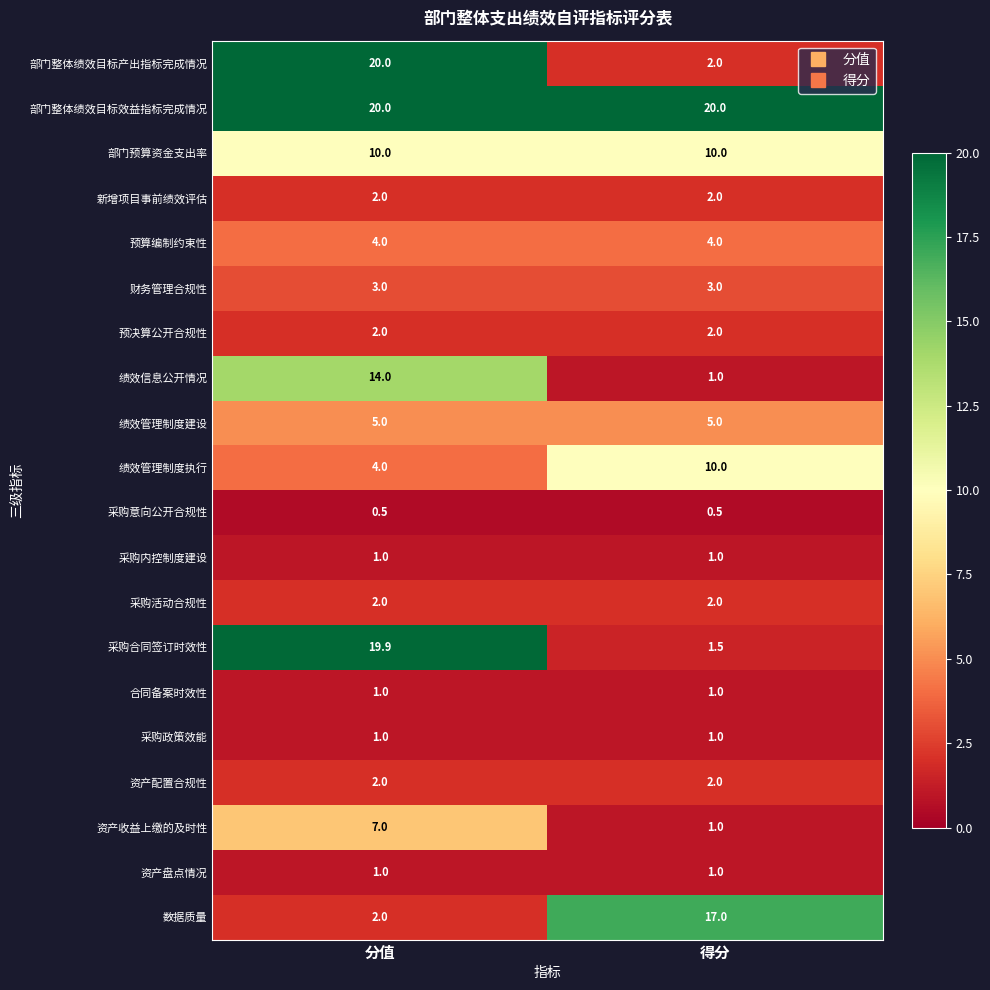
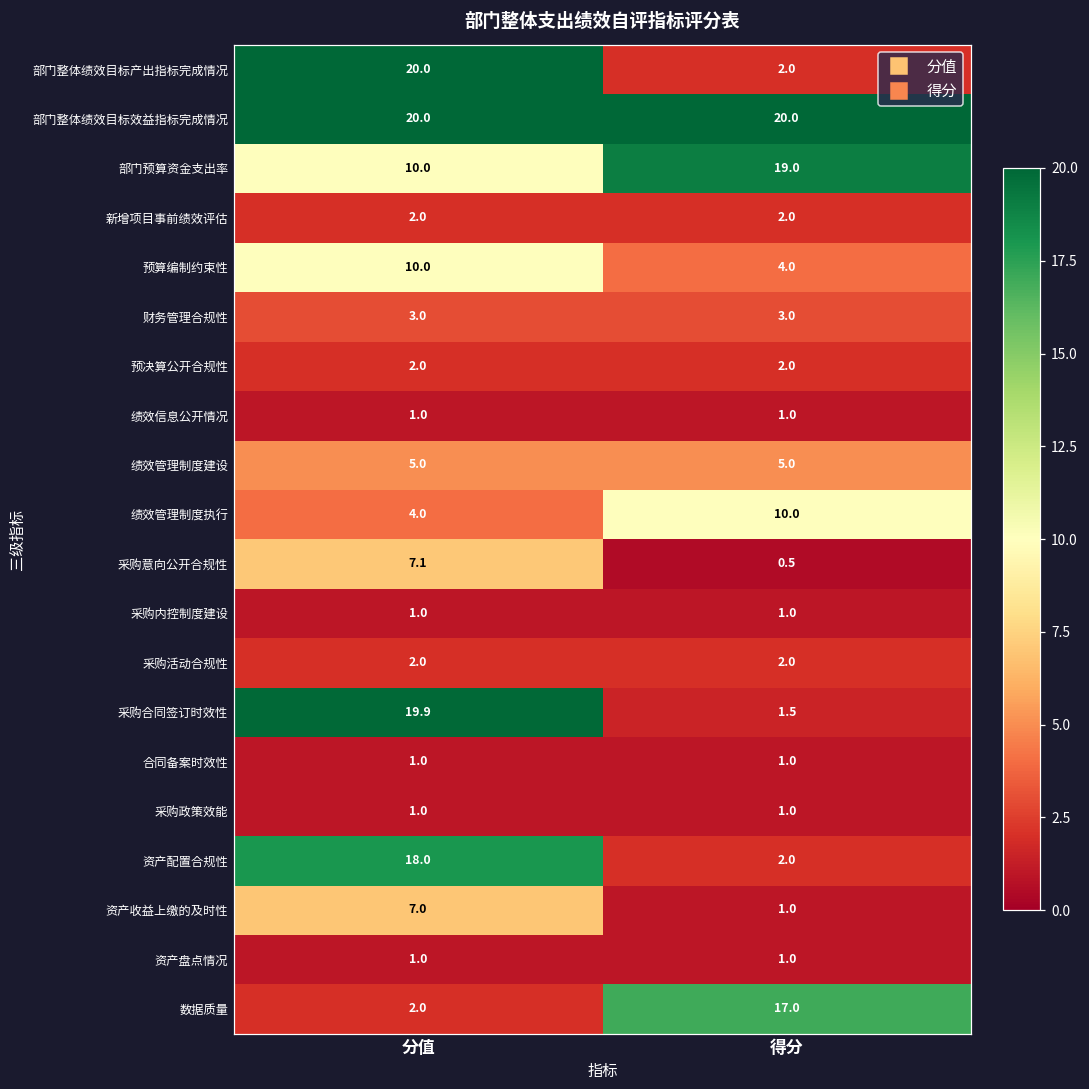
  {
    "部门整体绩效目标产出指标完成情况": {
      "分值": 20.0,
      "得分": 2.0
    },
    "部门整体绩效目标效益指标完成情况": {
      "分值": 20.0,
      "得分": 20.0
    },
    "部门预算资金支出率": {
      "分值": 10.0,
-     "得分": 10.0
+     "得分": 19.0
    },
    "新增项目事前绩效评估": {
      "分值": 2.0,
      "得分": 2.0
    },
    "预算编制约束性": {
-     "分值": 4.0,
+     "分值": 10.0,
      "得分": 4.0
    },
    "财务管理合规性": {
      "分值": 3.0,
      "得分": 3.0
    },
    "预决算公开合规性": {
      "分值": 2.0,
      "得分": 2.0
    },
    "绩效信息公开情况": {
-     "分值": 14.0,
+     "分值": 1.0,
      "得分": 1.0
    },
    "绩效管理制度建设": {
      "分值": 5.0,
      "得分": 5.0
    },
    "绩效管理制度执行": {
      "分值": 4.0,
      "得分": 10.0
    },
    "采购意向公开合规性": {
-     "分值": 0.5,
+     "分值": 7.1,
      "得分": 0.5
    },
    "采购内控制度建设": {
      "分值": 1.0,
      "得分": 1.0
    },
    "采购活动合规性": {
      "分值": 2.0,
      "得分": 2.0
    },
    "采购合同签订时效性": {
      "分值": 19.9,
      "得分": 1.5
    },
    "合同备案时效性": {
      "分值": 1.0,
      "得分": 1.0
    },
    "采购政策效能": {
      "分值": 1.0,
      "得分": 1.0
    },
    "资产配置合规性": {
-     "分值": 2.0,
+     "分值": 18.0,
      "得分": 2.0
    },
    "资产收益上缴的及时性": {
      "分值": 7.0,
      "得分": 1.0
    },
    "资产盘点情况": {
      "分值": 1.0,
      "得分": 1.0
    },
    "数据质量": {
      "分值": 2.0,
      "得分": 17.0
    }
  }
